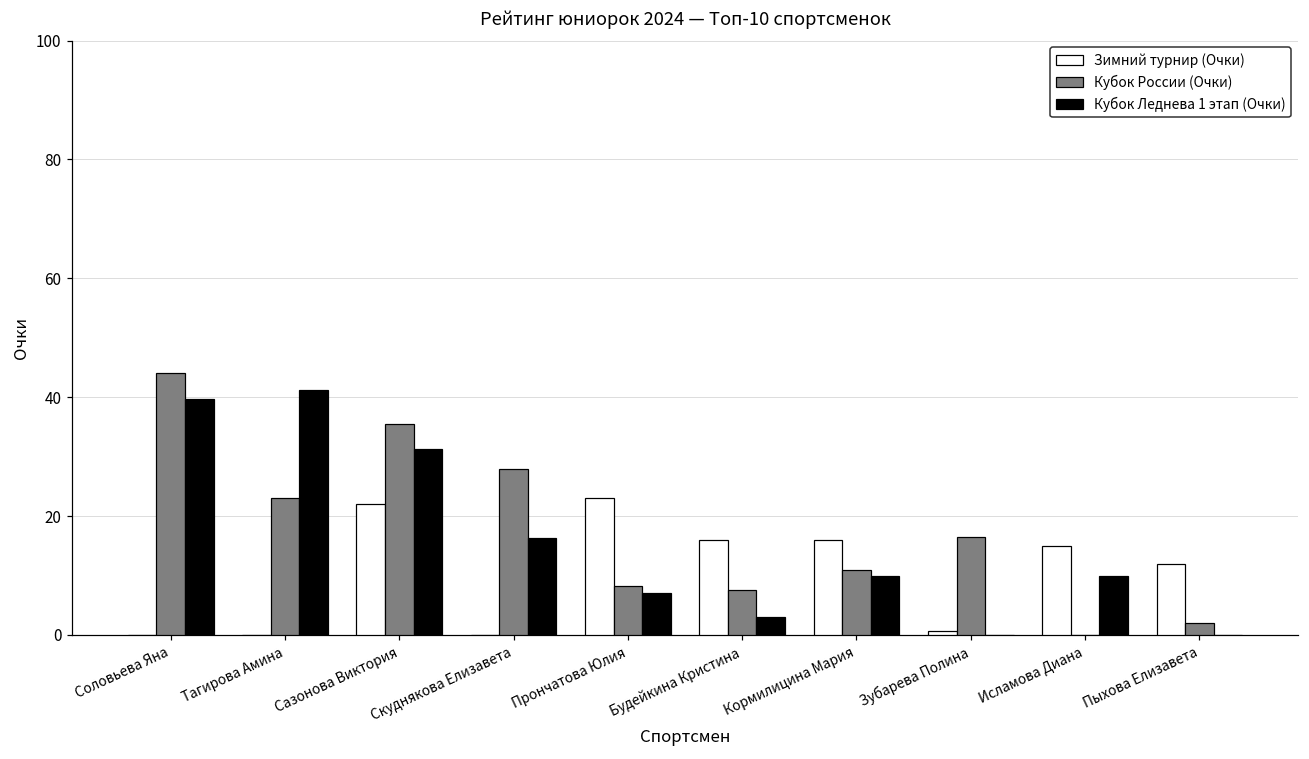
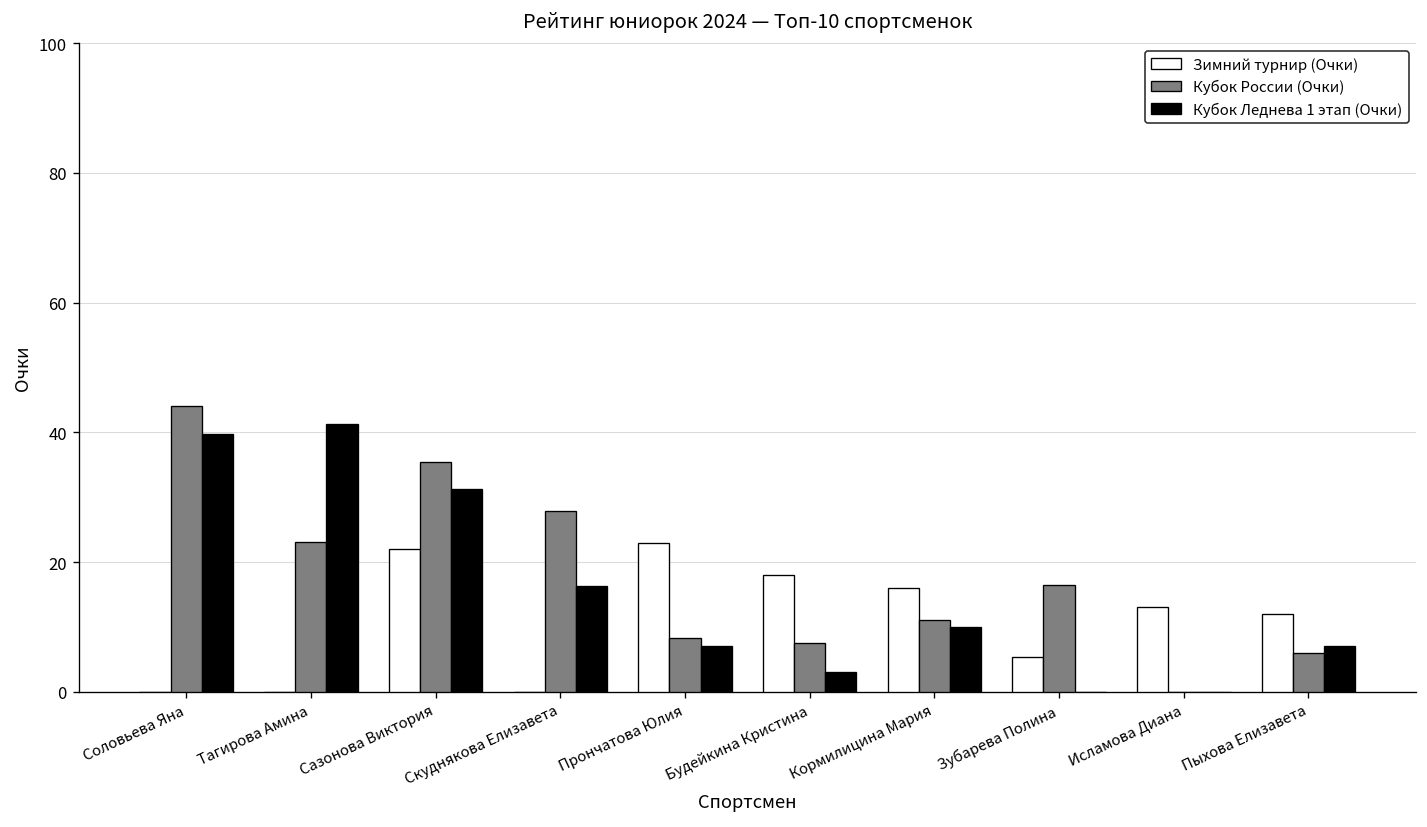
  {
    "Зимний турнир (Очки)": {
      "Соловьева Яна": 0,
      "Тагирова Амина": 0,
      "Сазонова Виктория": 22,
      "Скуднякова Елизавета": 0,
      "Прончатова Юлия": 23,
-     "Будейкина Кристина": 16,
+     "Будейкина Кристина": 18,
      "Кормилицина Мария": 16,
-     "Зубарева Полина": 1,
-     "Исламова Диана": 15,
+     "Зубарева Полина": 5,
+     "Исламова Диана": 13,
      "Пыхова Елизавета": 12
    },
    "Кубок России (Очки)": {
      "Соловьева Яна": 44,
      "Тагирова Амина": 23,
      "Сазонова Виктория": 36,
      "Скуднякова Елизавета": 28,
      "Прончатова Юлия": 8,
      "Будейкина Кристина": 8,
      "Кормилицина Мария": 11,
      "Зубарева Полина": 17,
      "Исламова Диана": 0,
-     "Пыхова Елизавета": 2
+     "Пыхова Елизавета": 6
    },
    "Кубок Леднева 1 этап (Очки)": {
      "Соловьева Яна": 40,
      "Тагирова Амина": 41,
      "Сазонова Виктория": 31,
      "Скуднякова Елизавета": 16,
      "Прончатова Юлия": 7,
      "Будейкина Кристина": 3,
      "Кормилицина Мария": 10,
      "Зубарева Полина": 0,
-     "Исламова Диана": 10,
-     "Пыхова Елизавета": 0
+     "Исламова Диана": 0,
+     "Пыхова Елизавета": 7
    }
  }
